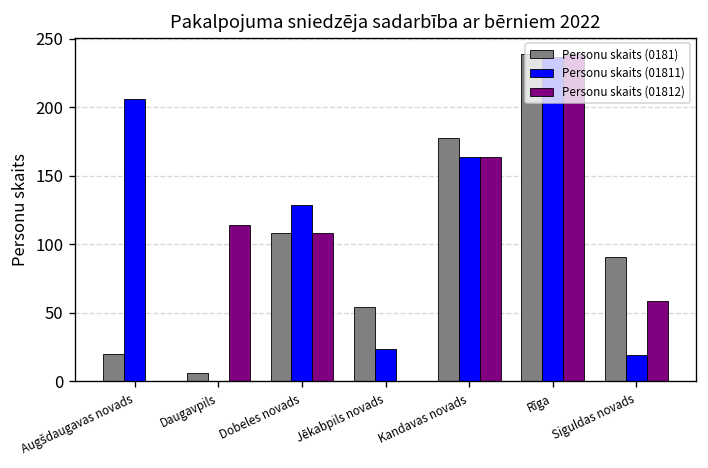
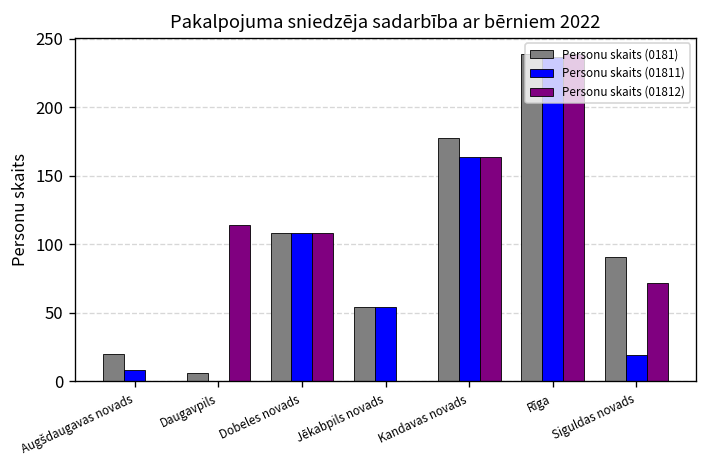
  {
    "Personu skaits (0181)": {
      "Augšdaugavas novads": 20,
      "Daugavpils": 6,
      "Dobeles novads": 108,
      "Jēkabpils novads": 54,
      "Kandavas novads": 178,
      "Siguldas novads": 91
    },
    "Personu skaits (01811)": {
-     "Augšdaugavas novads": 206,
+     "Augšdaugavas novads": 8,
      "Daugavpils": 0,
-     "Dobeles novads": 129,
-     "Jēkabpils novads": 24,
+     "Dobeles novads": 108,
+     "Jēkabpils novads": 54,
      "Kandavas novads": 164,
      "Siguldas novads": 19
    },
    "Personu skaits (01812)": {
      "Augšdaugavas novads": 0,
      "Daugavpils": 114,
      "Dobeles novads": 108,
      "Jēkabpils novads": 0,
      "Kandavas novads": 164,
-     "Siguldas novads": 59
+     "Siguldas novads": 72
    }
  }
